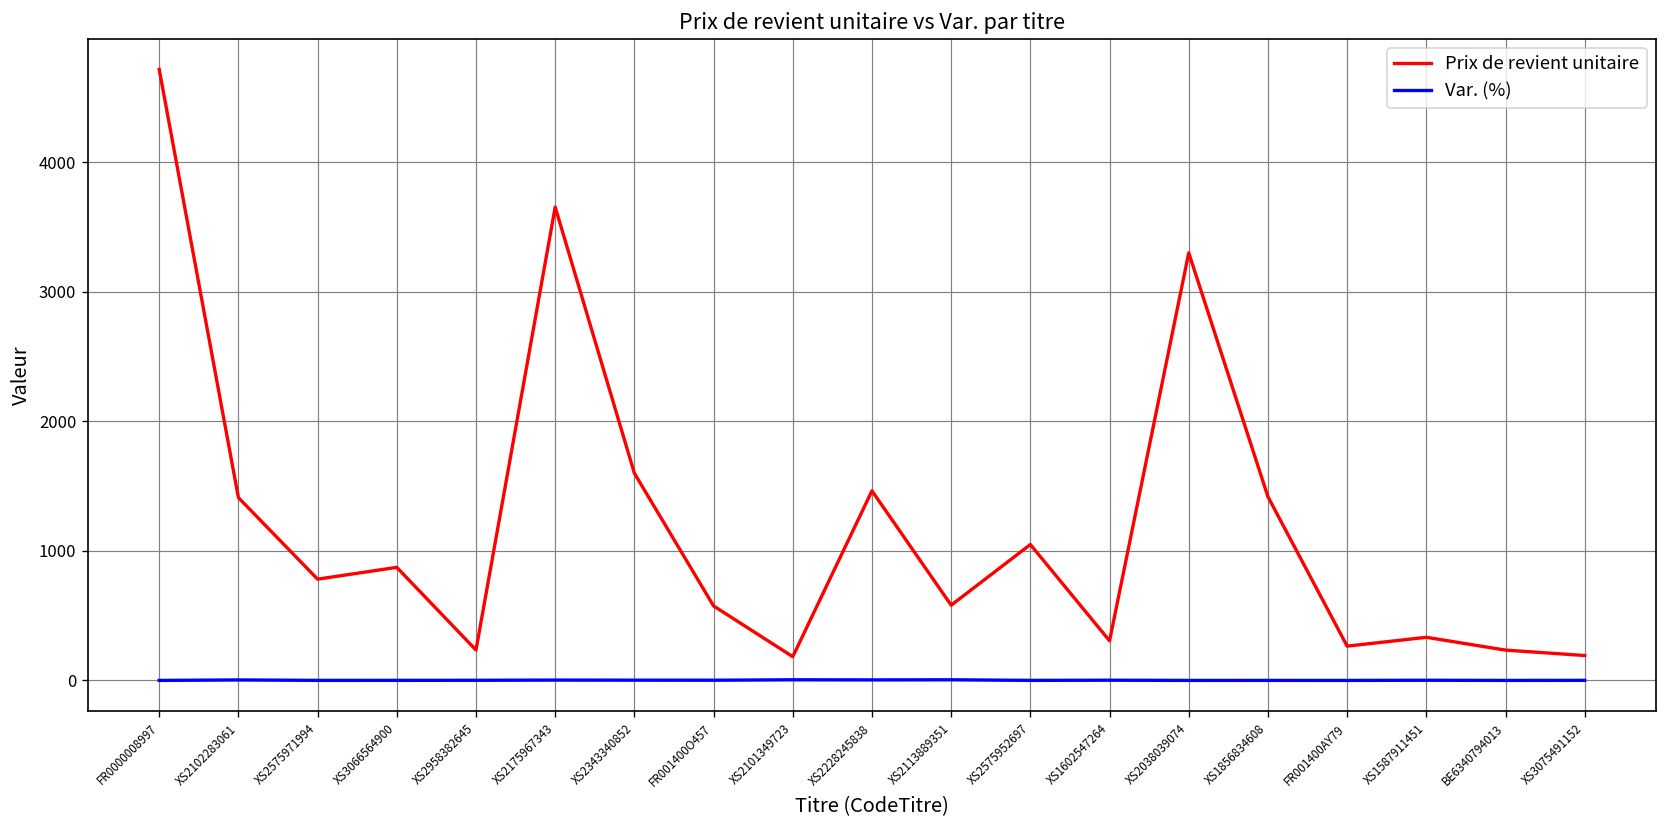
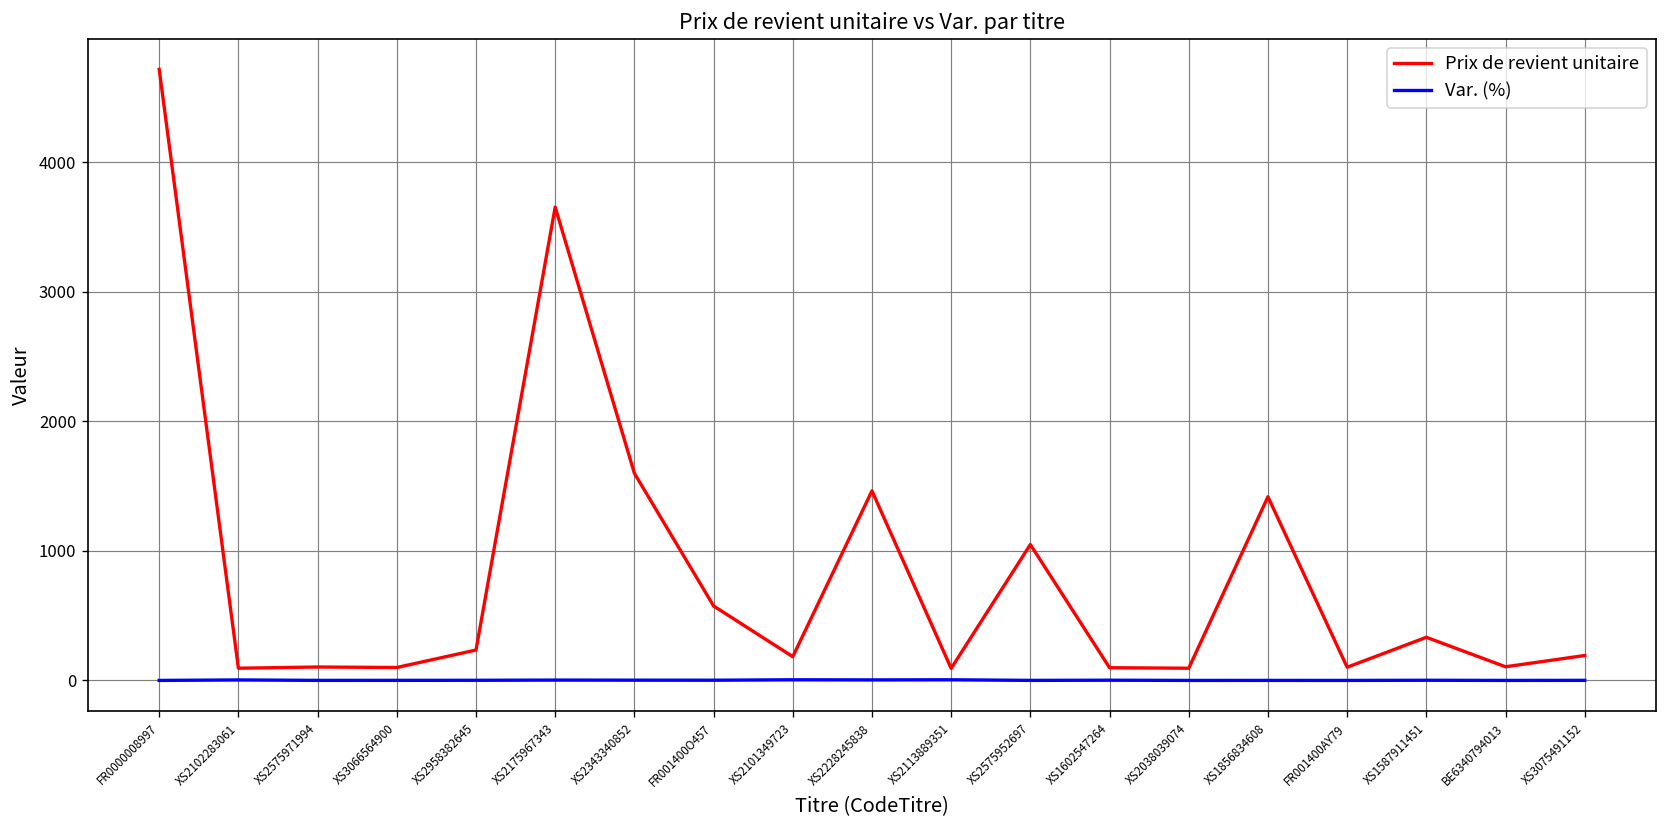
  {
    "Prix de revient unitaire": {
      "FR0000008997": 4720,
-     "XS2102283061": 1410,
-     "XS2575971994": 780,
-     "XS3066564900": 870,
+     "XS2102283061": 90,
+     "XS2575971994": 100,
+     "XS3066564900": 100,
      "XS2958382645": 230,
      "XS2175967343": 3660,
      "XS2343340852": 1600,
      "FR001400O457": 580,
      "XS2101349723": 180,
      "XS2228245838": 1460,
-     "XS2113889351": 580,
+     "XS2113889351": 90,
      "XS2575952697": 1050,
-     "XS1602547264": 310,
-     "XS2038039074": 3300,
+     "XS1602547264": 100,
+     "XS2038039074": 90,
      "XS1856834608": 1420,
-     "FR001400AY79": 260,
+     "FR001400AY79": 100,
      "XS1587911451": 330,
-     "BE6340794013": 230,
+     "BE6340794013": 110,
      "XS3075491152": 190
    },
    "Var. (%)": {
      "FR0000008997": 0,
      "XS2102283061": 0,
      "XS2575971994": 0,
      "XS3066564900": 0,
      "XS2958382645": 0,
      "XS2175967343": 0,
      "XS2343340852": 0,
      "FR001400O457": 0,
      "XS2101349723": 0,
      "XS2228245838": 0,
      "XS2113889351": 0,
      "XS2575952697": 0,
      "XS1602547264": 0,
      "XS2038039074": 0,
      "XS1856834608": 0,
      "FR001400AY79": 0,
      "XS1587911451": 0,
      "BE6340794013": 0,
      "XS3075491152": 0
    }
  }
